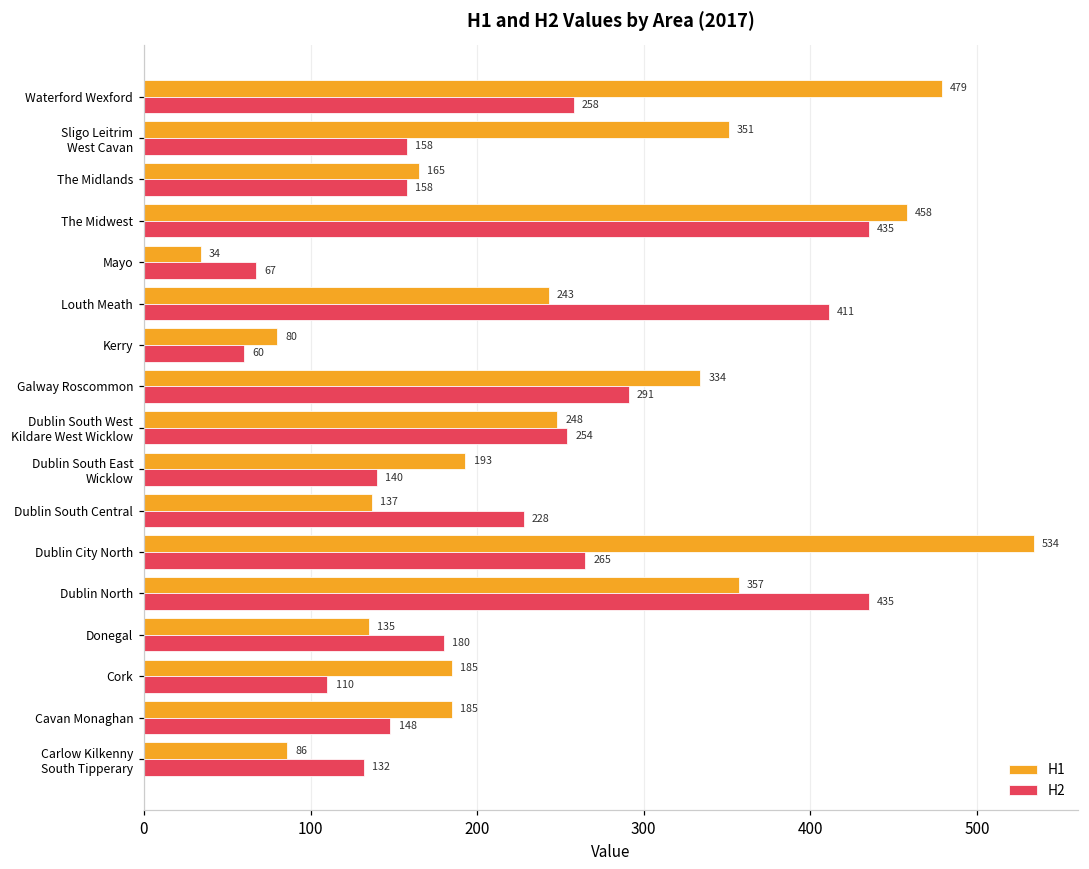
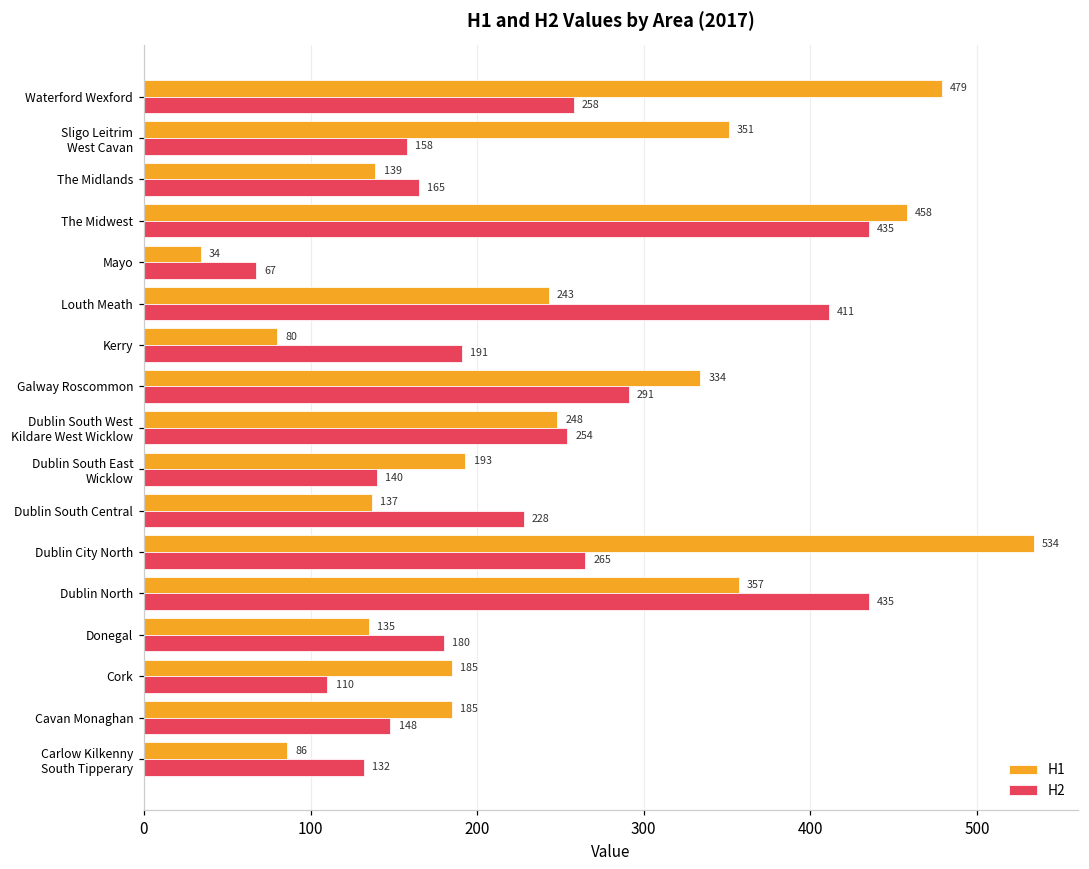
  {
    "H1": {
      "Waterford Wexford": 479,
      "Sligo Leitrim West Cavan": 351,
-     "The Midlands": 165,
+     "The Midlands": 139,
      "The Midwest": 458,
      "Mayo": 34,
      "Louth Meath": 243,
      "Kerry": 80,
      "Galway Roscommon": 334,
      "Dublin South West Kildare West Wicklow": 248,
      "Dublin South East Wicklow": 193,
      "Dublin South Central": 137,
      "Dublin City North": 534,
      "Dublin North": 357,
      "Donegal": 135,
      "Cork": 185,
      "Cavan Monaghan": 185,
      "Carlow Kilkenny South Tipperary": 86
    },
    "H2": {
      "Waterford Wexford": 258,
      "Sligo Leitrim West Cavan": 158,
-     "The Midlands": 158,
+     "The Midlands": 165,
      "The Midwest": 435,
      "Mayo": 67,
      "Louth Meath": 411,
-     "Kerry": 60,
+     "Kerry": 191,
      "Galway Roscommon": 291,
      "Dublin South West Kildare West Wicklow": 254,
      "Dublin South East Wicklow": 140,
      "Dublin South Central": 228,
      "Dublin City North": 265,
      "Dublin North": 435,
      "Donegal": 180,
      "Cork": 110,
      "Cavan Monaghan": 148,
      "Carlow Kilkenny South Tipperary": 132
    }
  }
